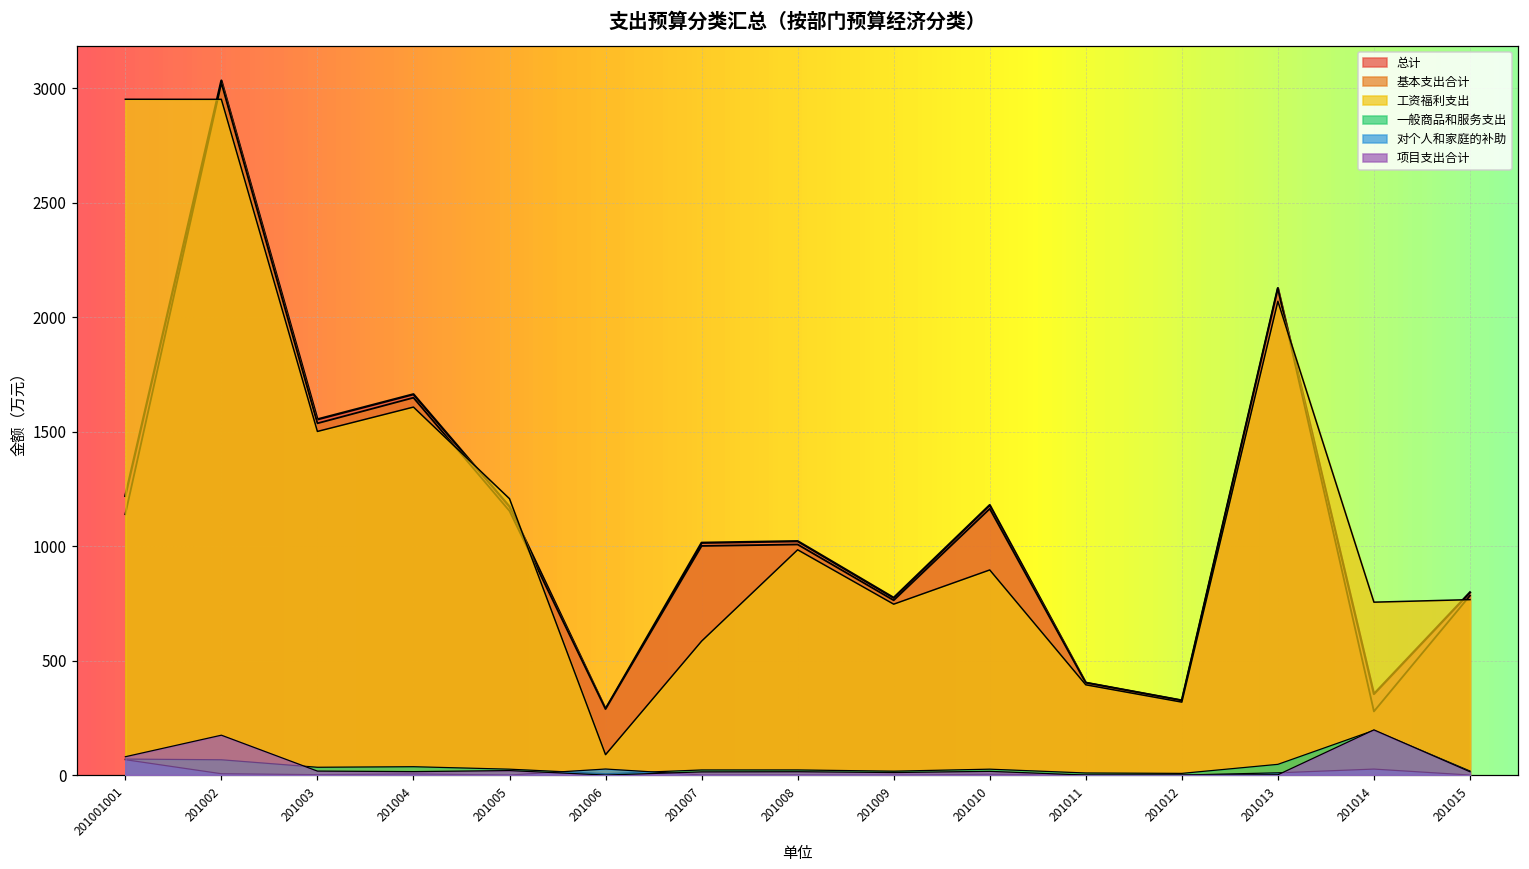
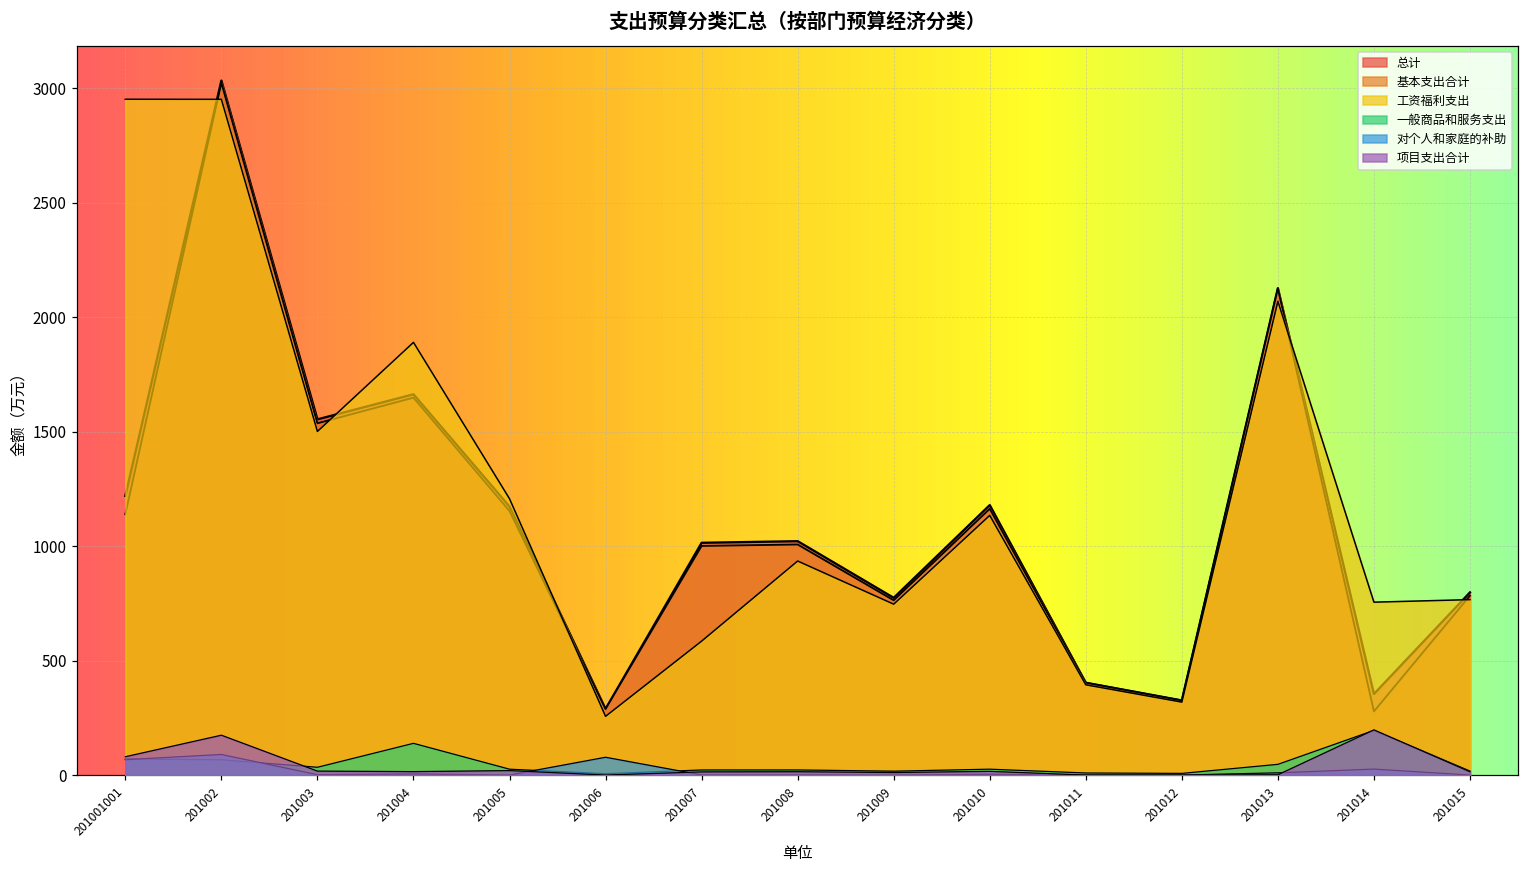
  {
    "工资福利支出": {
      "201001001": 2950,
      "201002": 2950,
      "201003": 1500,
-     "201004": 1610,
+     "201004": 1890,
      "201005": 1210,
-     "201006": 90,
+     "201006": 260,
      "201007": 580,
-     "201008": 980,
+     "201008": 940,
      "201009": 750,
-     "201010": 900,
+     "201010": 1130,
      "201013": 2070,
      "201014": 760,
      "201015": 770
    },
    "一般商品和服务支出": {
      "201002": 70,
      "201003": 30,
-     "201004": 40,
+     "201004": 140,
      "201013": 50
    },
    "对个人和家庭的补助": {
-     "201002": 10,
+     "201002": 90,
      "201003": 0,
      "201005": 0,
-     "201006": 30,
+     "201006": 80,
      "201007": 0,
      "201008": 0,
      "201010": 0,
      "201014": 30,
      "201015": 0
    },
    "项目支出合计": {
      "201002": 170,
      "201003": 20
    }
  }
